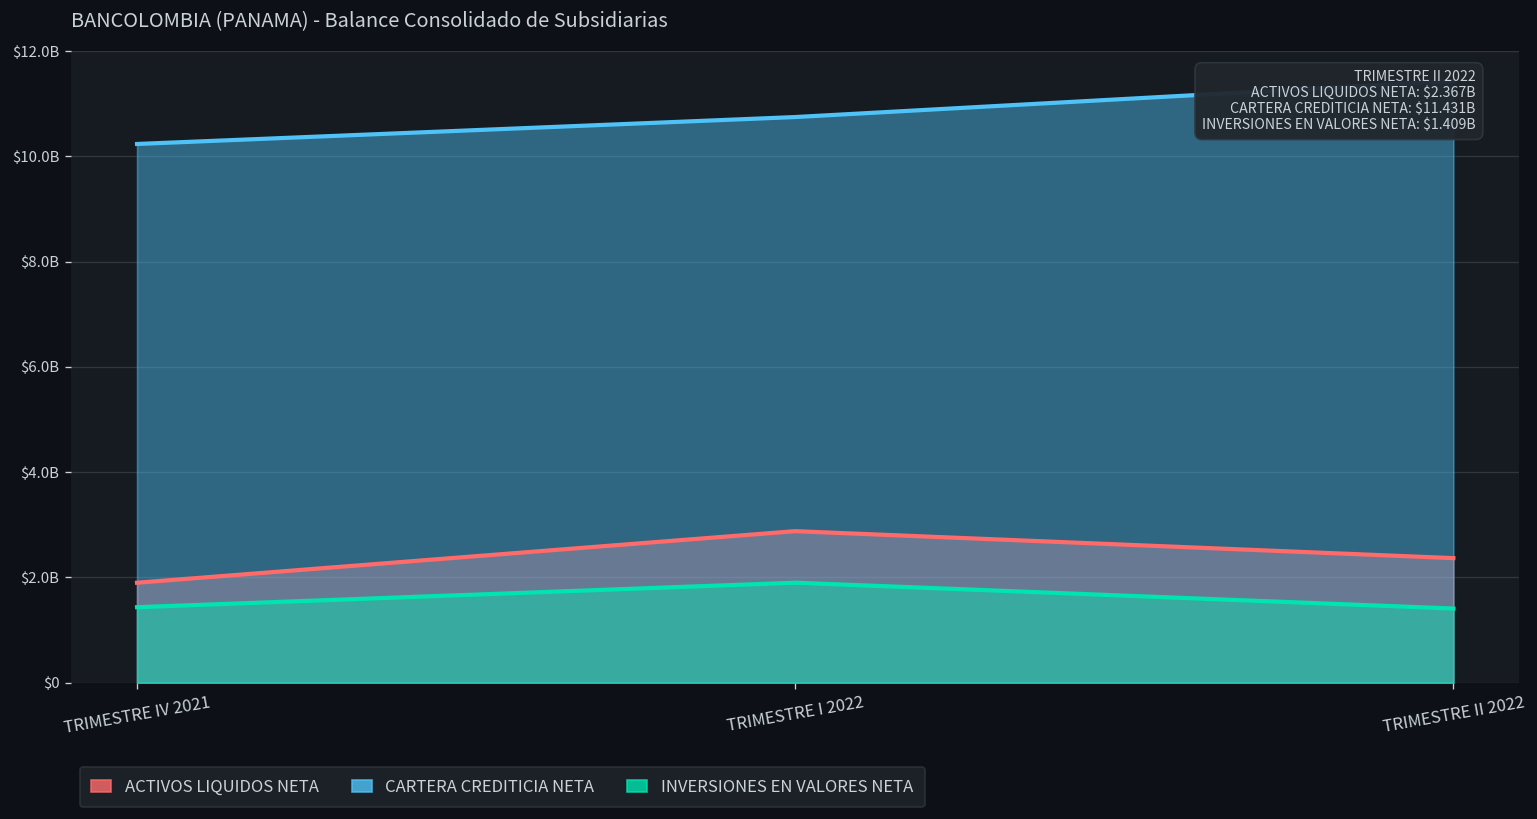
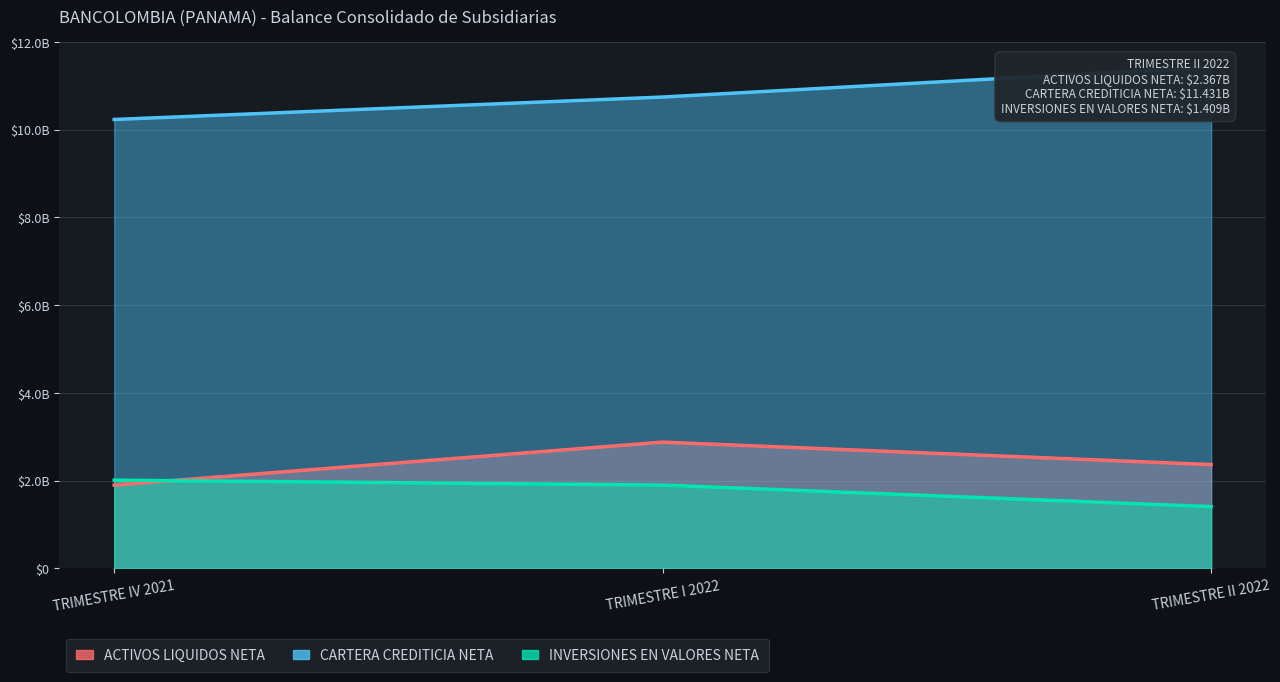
  {
    "ACTIVOS LIQUIDOS NETA": {
      "TRIMESTRE IV 2021": "$1900000000",
      "TRIMESTRE I 2022": "$2900000000",
      "TRIMESTRE II 2022": "$2400000000"
    },
    "CARTERA CREDITICIA NETA": {
      "TRIMESTRE IV 2021": "$10200000000",
      "TRIMESTRE I 2022": "$10700000000"
    },
    "INVERSIONES EN VALORES NETA": {
-     "TRIMESTRE IV 2021": "$1400000000",
+     "TRIMESTRE IV 2021": "$2000000000",
      "TRIMESTRE I 2022": "$1900000000",
      "TRIMESTRE II 2022": "$1400000000"
    }
  }
